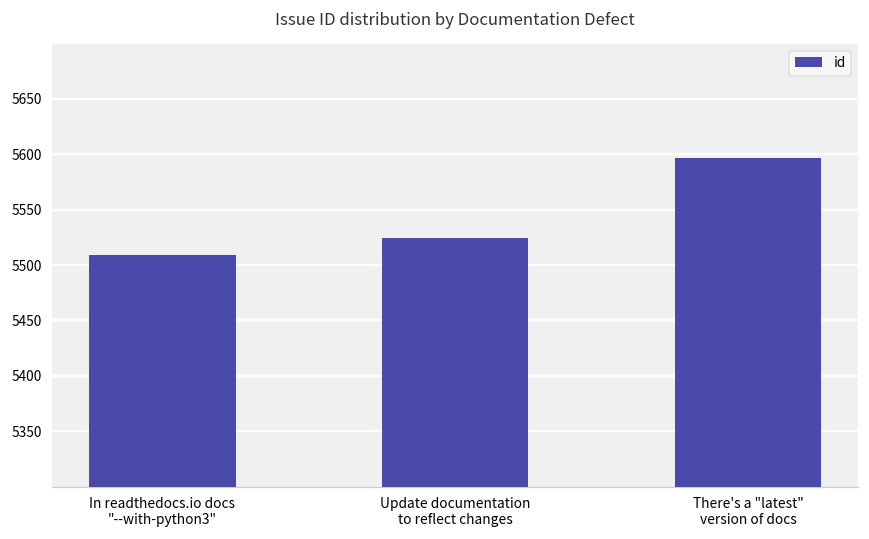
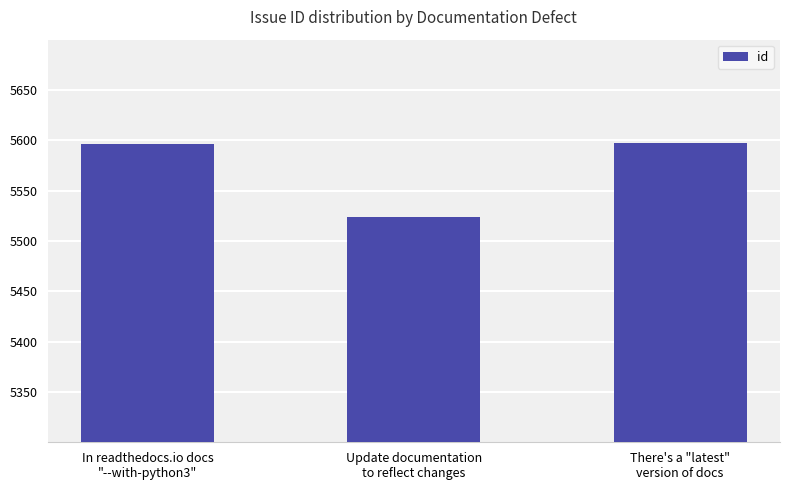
  {
-   "In readthedocs.io docs \"--with-python3\"": 5509,
+   "In readthedocs.io docs \"--with-python3\"": 5596,
    "Update documentation to reflect changes": 5524,
    "There's a \"latest\" version of docs": 5597
  }
